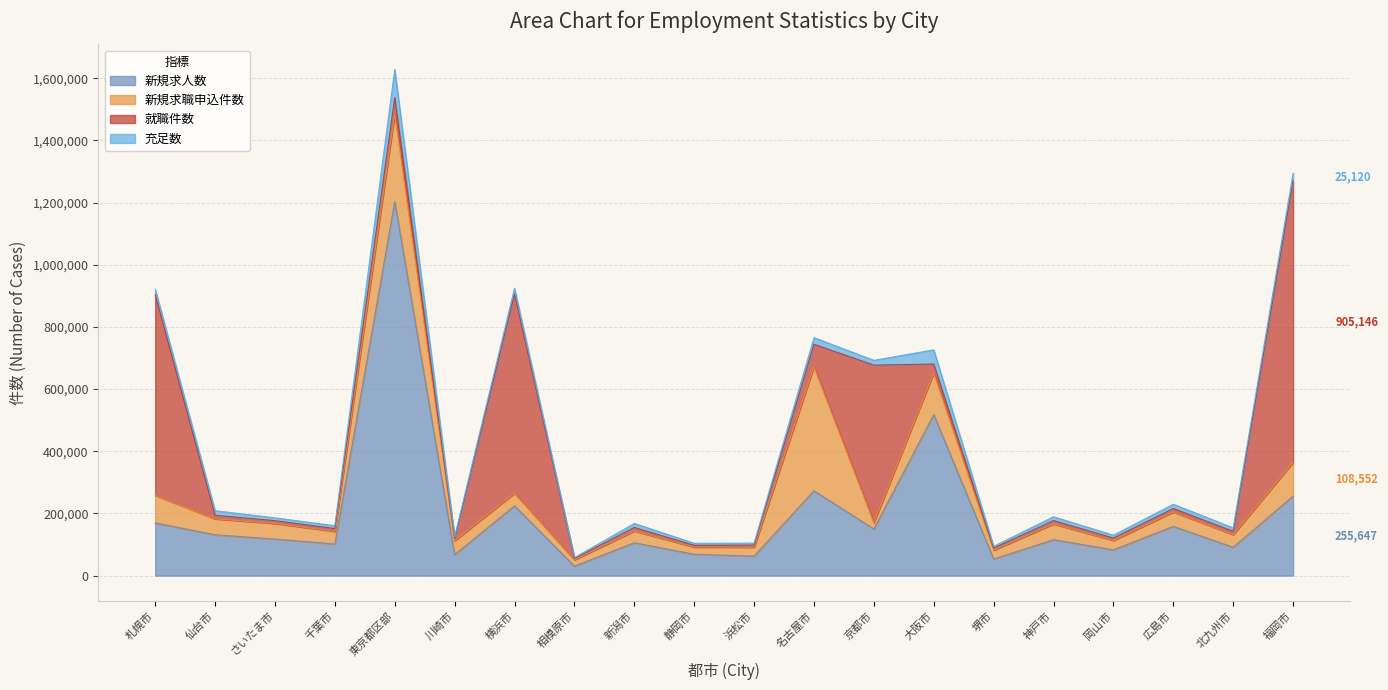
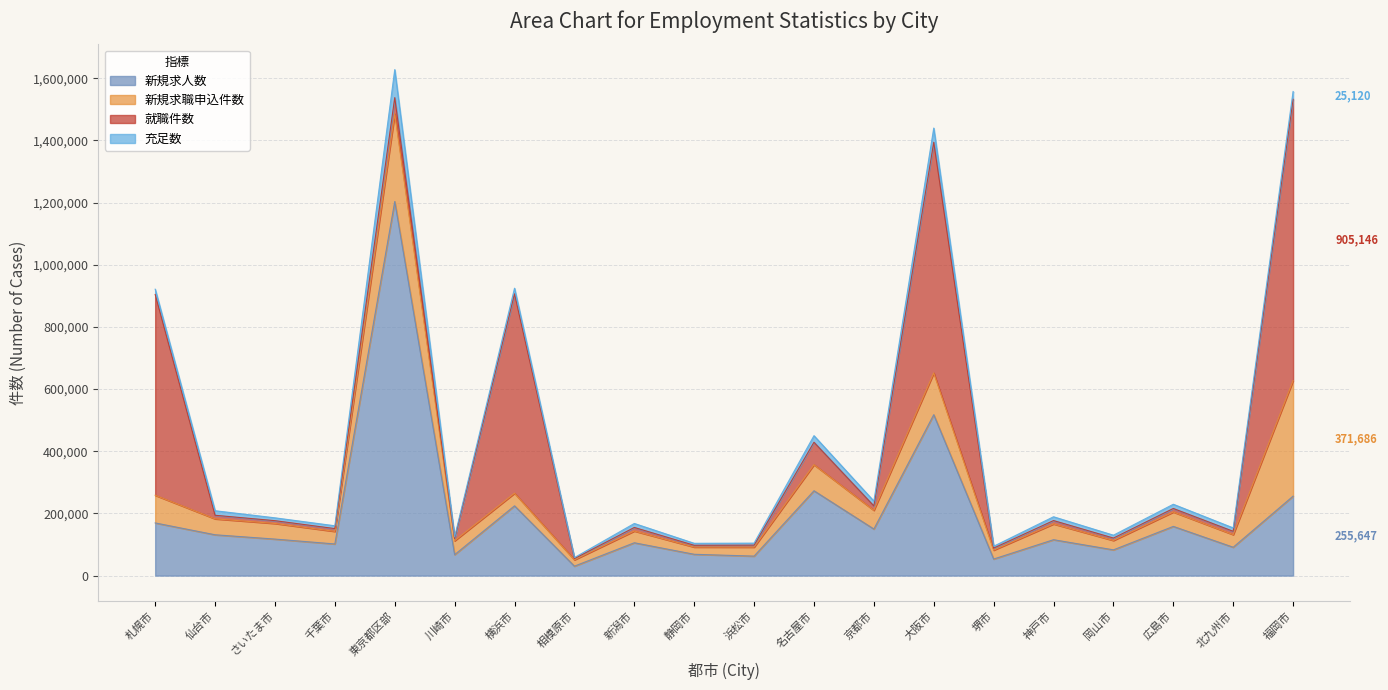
  {
    "新規求職申込件数": {
-     "名古屋市": "400,000",
-     "京都市": "20,000",
-     "福岡市": "108,552"
+     "名古屋市": "80,000",
+     "京都市": "60,000",
+     "福岡市": "371,686"
    },
    "就職件数": {
      "札幌市": "650,000",
      "仙台市": "10,000",
      "さいたま市": "10,000",
      "千葉市": "10,000",
      "東京都区部": "50,000",
      "横浜市": "640,000",
      "新潟市": "10,000",
      "名古屋市": "70,000",
-     "京都市": "510,000",
-     "大阪市": "30,000",
+     "京都市": "10,000",
+     "大阪市": "740,000",
      "神戸市": "10,000",
      "広島市": "10,000",
      "北九州市": "10,000",
      "福岡市": "910,000"
    }
  }
